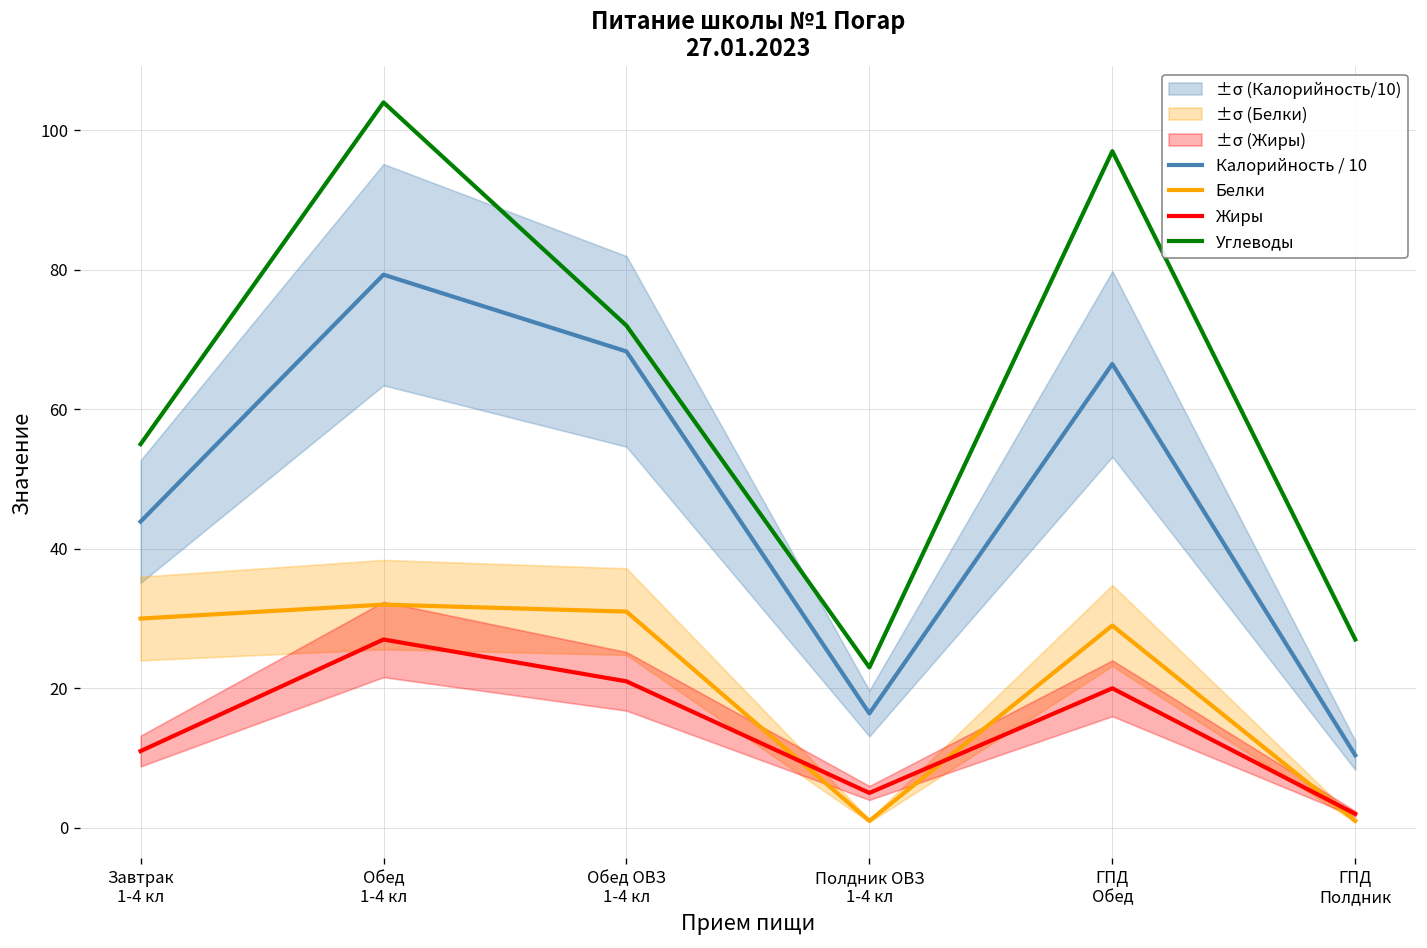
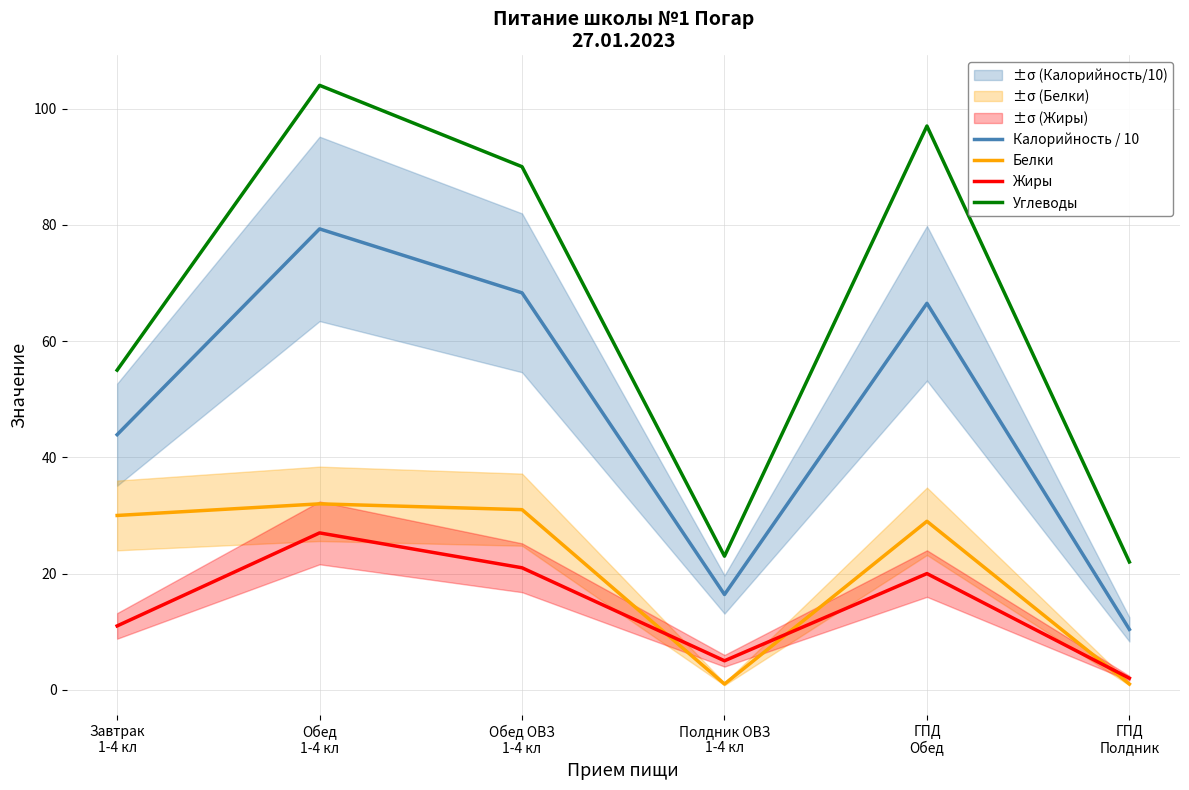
  {
    "Углеводы": {
      "Завтрак 1-4 кл": 55,
      "Обед 1-4 кл": 104,
-     "Обед ОВЗ 1-4 кл": 72,
+     "Обед ОВЗ 1-4 кл": 90,
      "Полдник ОВЗ 1-4 кл": 23,
      "ГПД Обед": 97,
-     "ГПД Полдник": 27
+     "ГПД Полдник": 22
    }
  }
